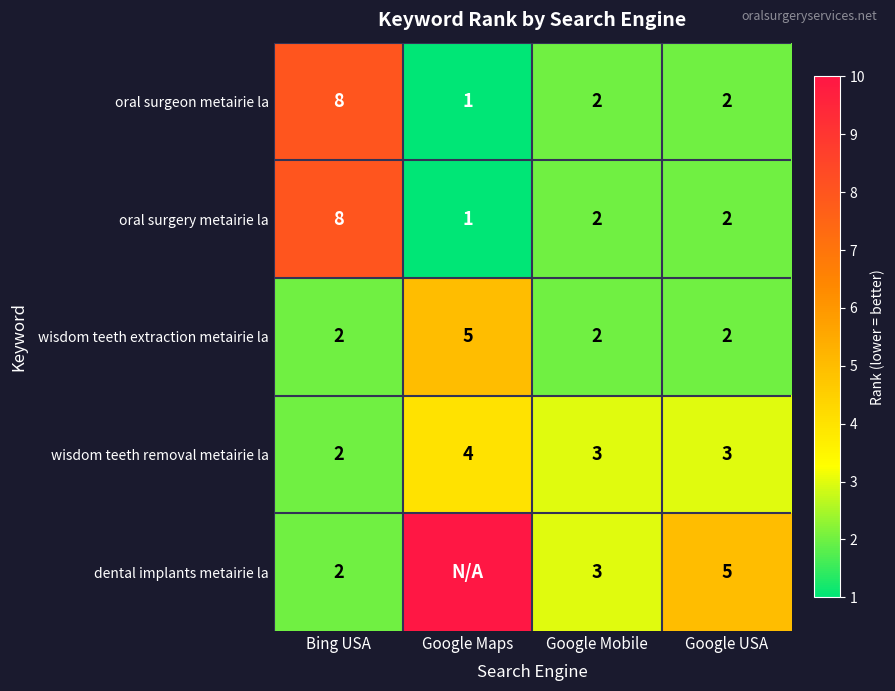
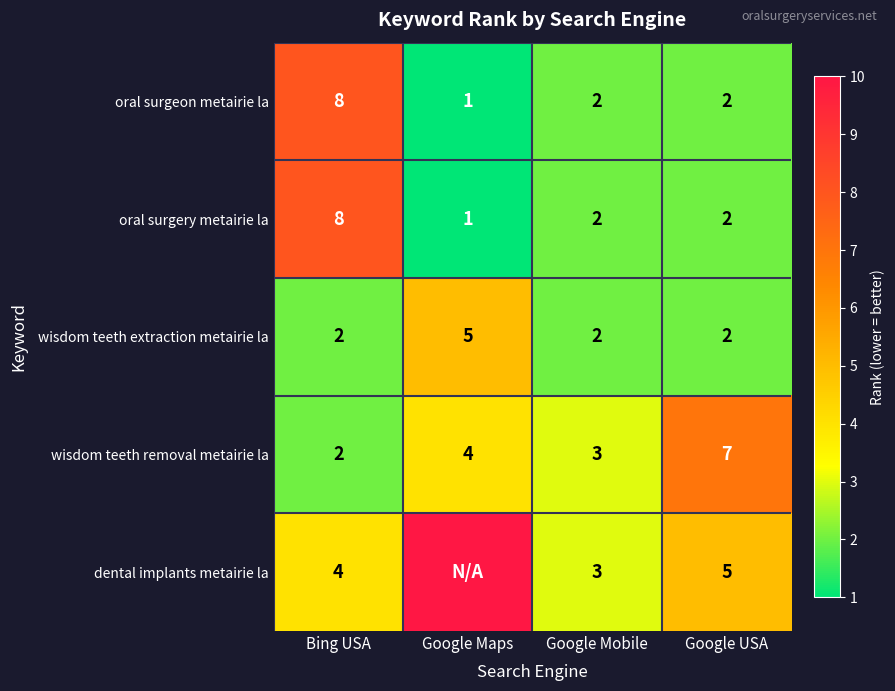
  {
    "oral surgeon metairie la": {
      "Bing USA": 8,
      "Google Maps": 1,
      "Google Mobile": 2,
      "Google USA": 2
    },
    "oral surgery metairie la": {
      "Bing USA": 8,
      "Google Maps": 1,
      "Google Mobile": 2,
      "Google USA": 2
    },
    "wisdom teeth extraction metairie la": {
      "Bing USA": 2,
      "Google Maps": 5,
      "Google Mobile": 2,
      "Google USA": 2
    },
    "wisdom teeth removal metairie la": {
      "Bing USA": 2,
      "Google Maps": 4,
      "Google Mobile": 3,
-     "Google USA": 3
+     "Google USA": 7
    },
    "dental implants metairie la": {
-     "Bing USA": 2,
+     "Bing USA": 4,
      "Google Mobile": 3,
      "Google USA": 5
    }
  }
